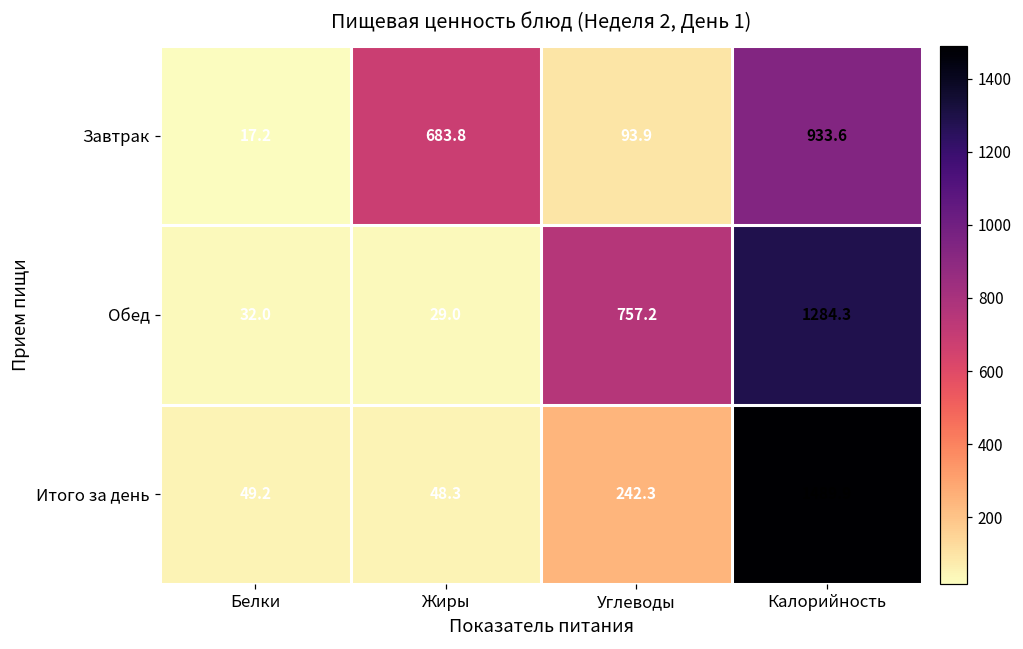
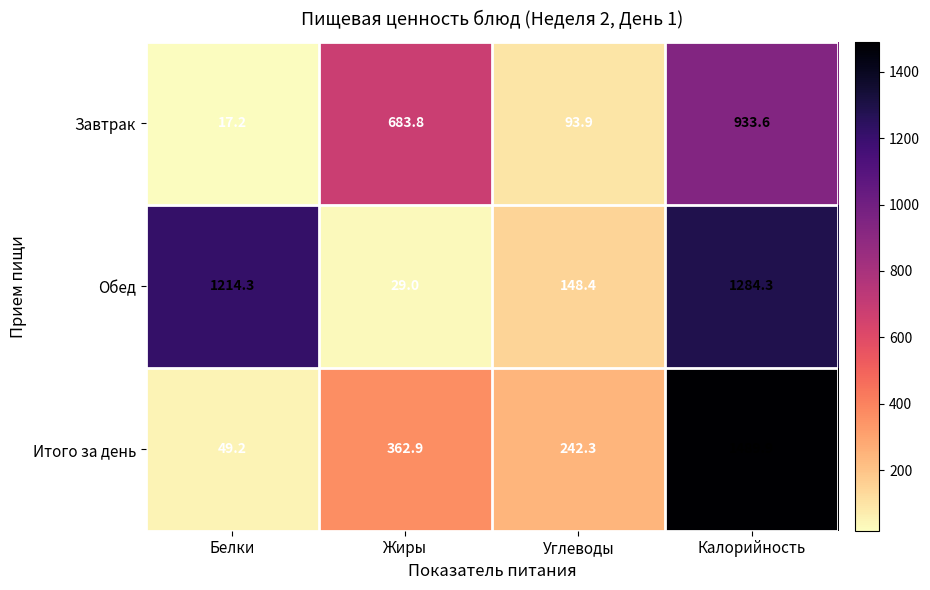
  {
    "Завтрак": {
      "Белки": 17.2,
      "Жиры": 683.8,
      "Углеводы": 93.9,
      "Калорийность": 933.6
    },
    "Обед": {
-     "Белки": 32.0,
+     "Белки": 1214.3,
      "Жиры": 29.0,
-     "Углеводы": 757.2,
+     "Углеводы": 148.4,
      "Калорийность": 1284.3
    },
    "Итого за день": {
      "Белки": 49.2,
-     "Жиры": 48.3,
+     "Жиры": 362.9,
      "Углеводы": 242.3
    }
  }
